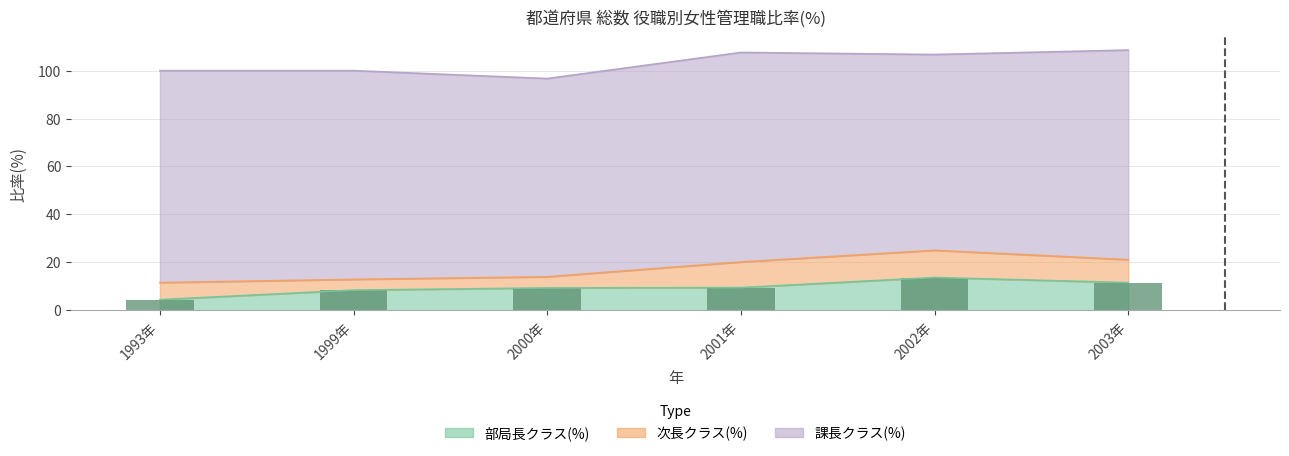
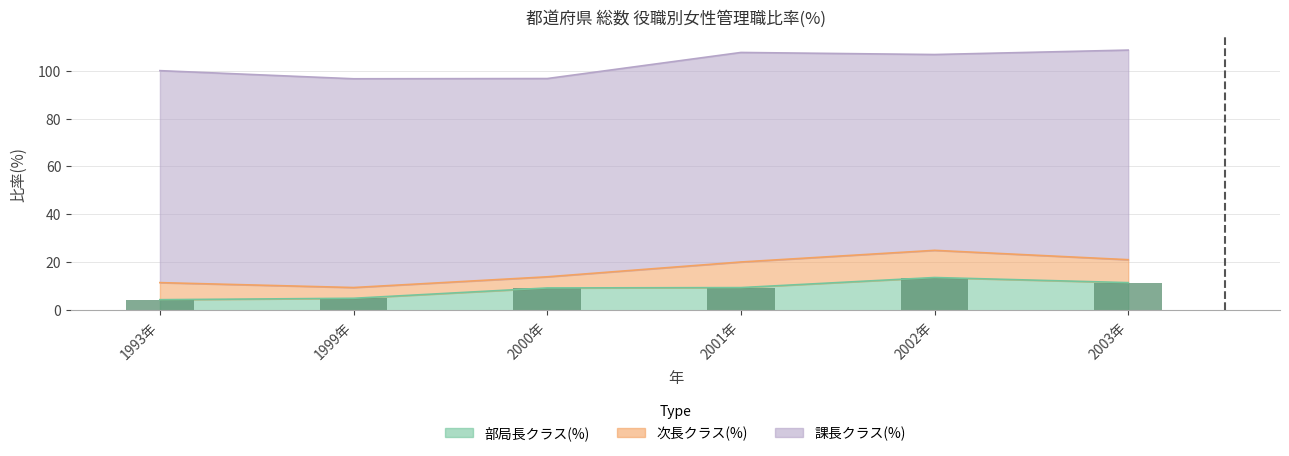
  {
    "部局長クラス(%)": {
      "1993年": 4,
-     "1999年": 8,
+     "1999年": 5,
      "2000年": 9,
      "2001年": 9,
      "2002年": 14,
      "2003年": 12
    },
    "次長クラス(%)": {
      "1993年": 7,
      "1999年": 4,
      "2000年": 5,
      "2001年": 11,
      "2002年": 11,
      "2003年": 10
    },
    "課長クラス(%)": {
      "1993年": 88,
      "1999年": 87,
      "2000年": 83,
      "2001年": 87,
      "2002年": 82,
      "2003年": 87
    }
  }
